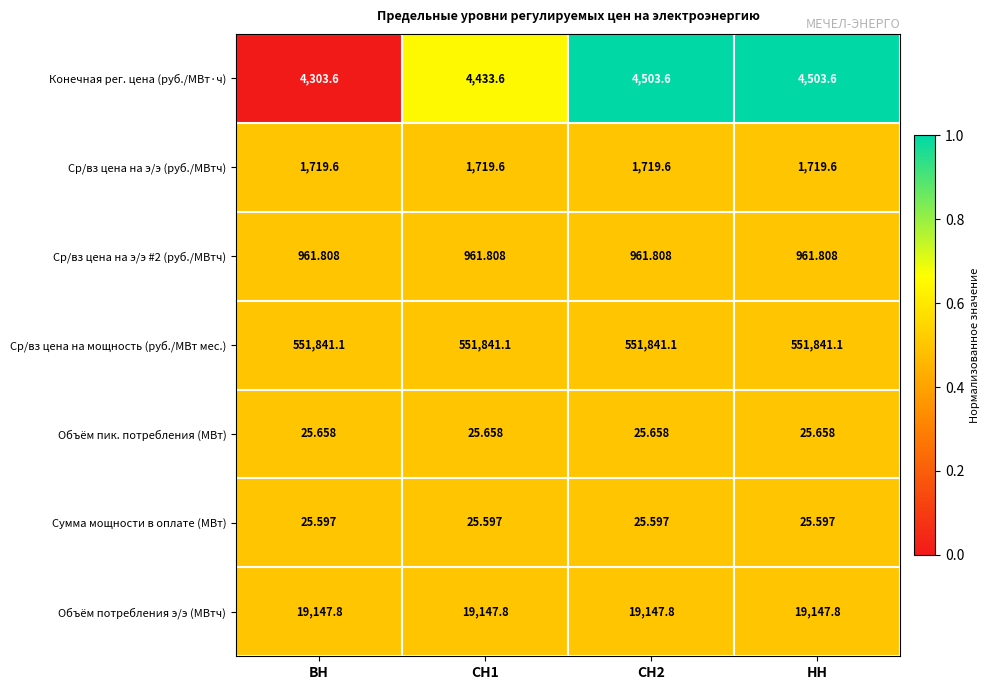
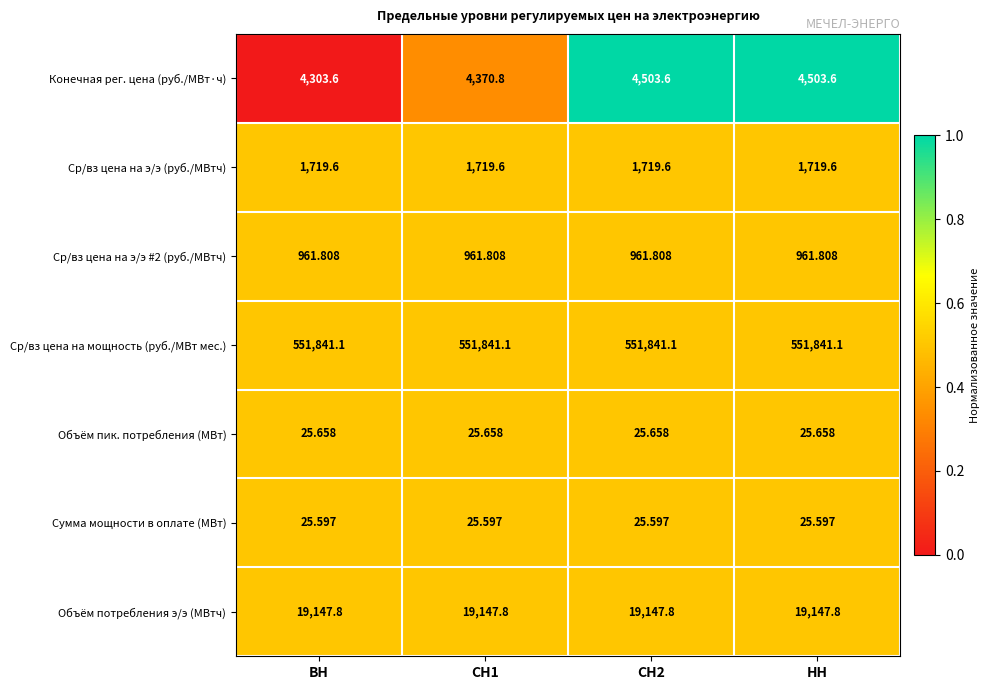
  {
    "Конечная рег. цена (руб./МВт·ч)": {
      "ВН": "4,303.6",
-     "СН1": "4,433.6",
+     "СН1": "4,370.8",
      "СН2": "4,503.6",
      "НН": "4,503.6"
    },
    "Ср/вз цена на э/э (руб./МВтч)": {
      "ВН": "1,719.6",
      "СН1": "1,719.6",
      "СН2": "1,719.6",
      "НН": "1,719.6"
    },
    "Ср/вз цена на э/э #2 (руб./МВтч)": {
      "ВН": "961.808",
      "СН1": "961.808",
      "СН2": "961.808",
      "НН": "961.808"
    },
    "Ср/вз цена на мощность (руб./МВт мес.)": {
      "ВН": "551,841.1",
      "СН1": "551,841.1",
      "СН2": "551,841.1",
      "НН": "551,841.1"
    },
    "Объём пик. потребления (МВт)": {
      "ВН": "25.658",
      "СН1": "25.658",
      "СН2": "25.658",
      "НН": "25.658"
    },
    "Сумма мощности в оплате (МВт)": {
      "ВН": "25.597",
      "СН1": "25.597",
      "СН2": "25.597",
      "НН": "25.597"
    },
    "Объём потребления э/э (МВтч)": {
      "ВН": "19,147.8",
      "СН1": "19,147.8",
      "СН2": "19,147.8",
      "НН": "19,147.8"
    }
  }
